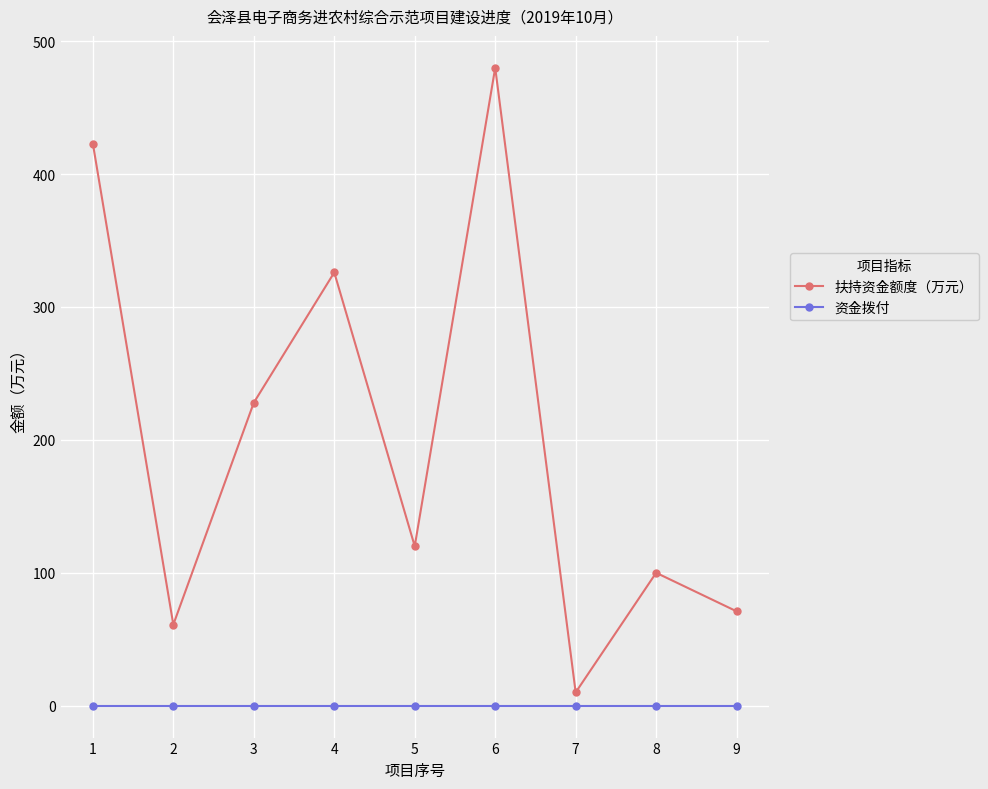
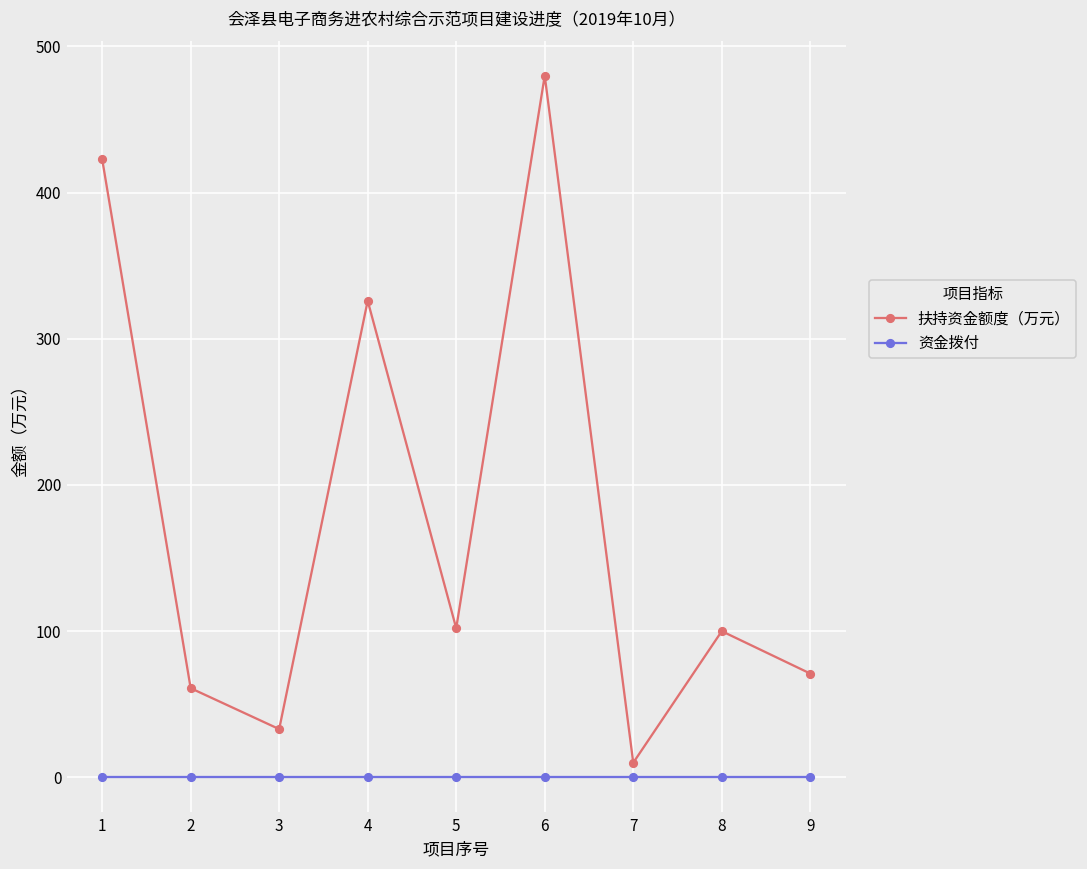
  {
    "扶持资金额度（万元）": {
      "1": 423,
      "2": 61,
-     "3": 228,
+     "3": 33,
      "4": 326,
-     "5": 120,
+     "5": 102,
      "6": 480,
      "7": 10,
      "8": 100,
      "9": 71
    },
    "资金拨付": {
      "1": 0,
      "2": 0,
      "3": 0,
      "4": 0,
      "5": 0,
      "6": 0,
      "7": 0,
      "8": 0,
      "9": 0
    }
  }
